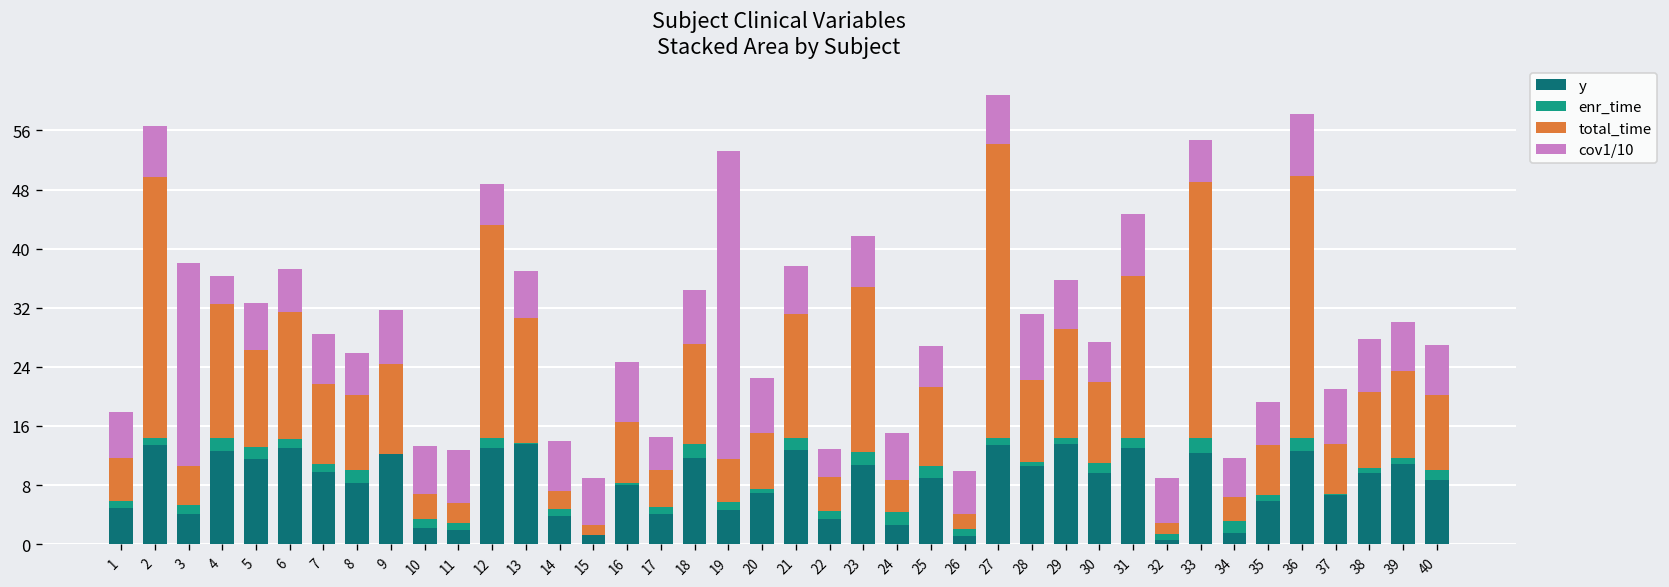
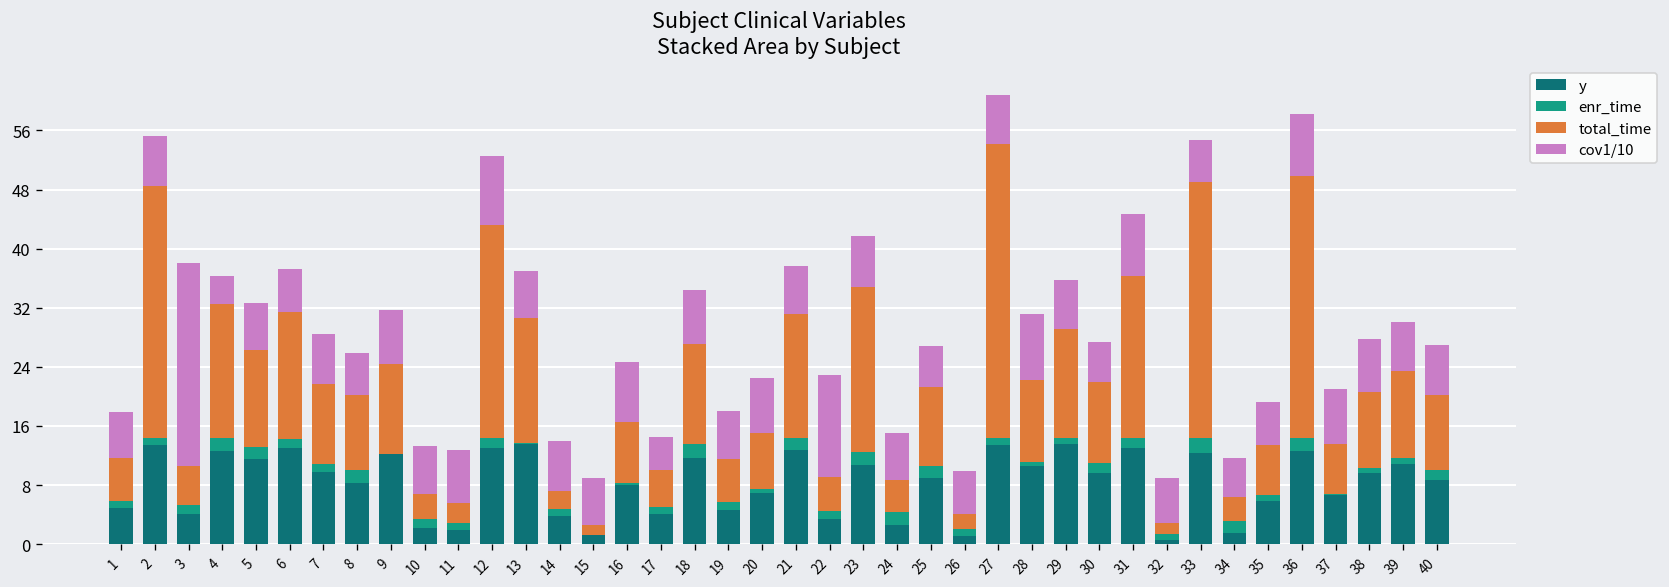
  {
    "total_time": {
      "1": 6,
-     "2": 35,
+     "2": 34,
      "3": 5,
      "4": 18,
      "5": 13,
      "6": 17,
      "7": 11,
      "8": 10,
      "9": 12,
      "10": 3,
      "11": 3,
      "12": 29,
      "13": 17,
      "14": 2,
      "15": 1,
      "16": 8,
      "17": 5,
      "18": 14,
      "19": 6,
      "20": 8,
      "21": 17,
      "22": 5,
      "23": 22,
      "24": 4,
      "25": 11,
      "26": 2,
      "27": 40,
      "28": 11,
      "29": 15,
      "30": 11,
      "31": 22,
      "32": 1,
      "33": 35,
      "34": 3,
      "35": 7,
      "36": 36,
      "37": 7,
      "38": 10,
      "39": 12,
      "40": 10
    },
    "cov1/10": {
      "1": 6,
      "2": 7,
      "3": 27,
      "4": 4,
      "5": 6,
      "6": 6,
      "7": 7,
      "8": 6,
      "9": 7,
      "10": 7,
      "11": 7,
-     "12": 6,
+     "12": 9,
      "13": 6,
      "14": 7,
      "15": 6,
      "16": 8,
      "17": 5,
      "18": 7,
-     "19": 42,
+     "19": 7,
      "20": 7,
      "21": 6,
-     "22": 4,
+     "22": 14,
      "23": 7,
      "24": 6,
      "25": 6,
      "26": 6,
      "27": 7,
      "28": 9,
      "29": 7,
      "30": 6,
      "31": 8,
      "32": 6,
      "33": 6,
      "34": 5,
      "35": 6,
      "36": 8,
      "37": 7,
      "38": 7,
      "39": 7,
      "40": 7
    }
  }
